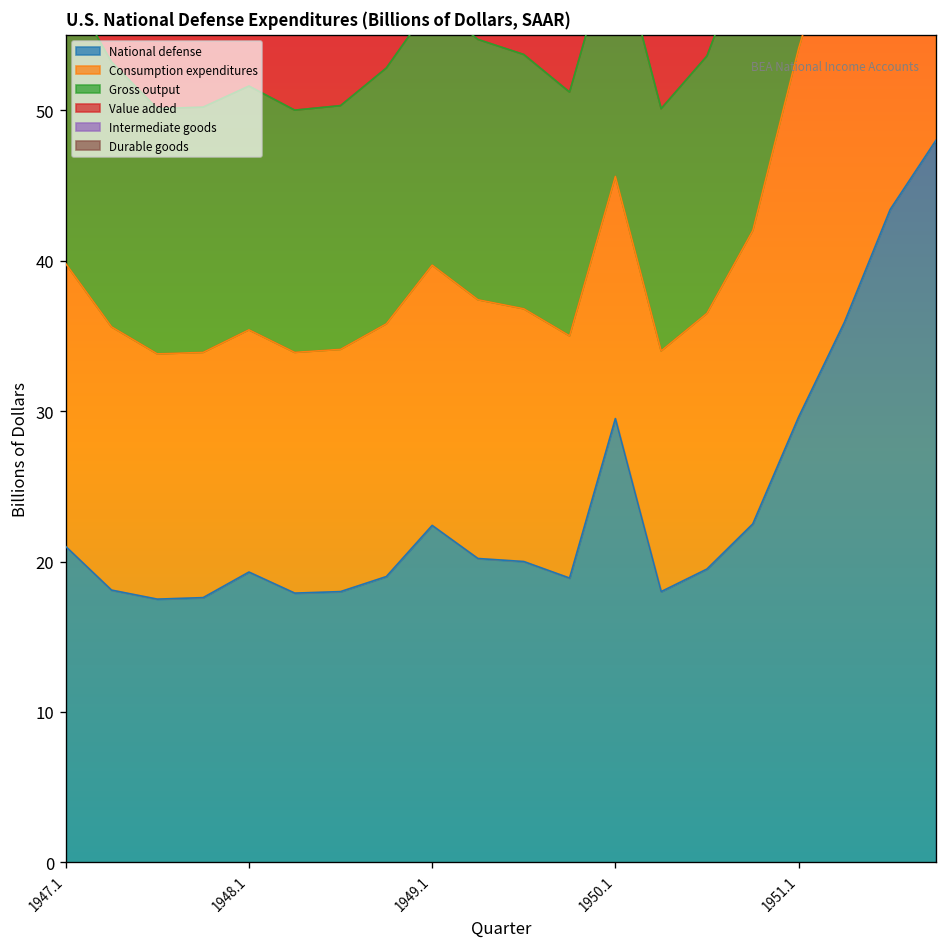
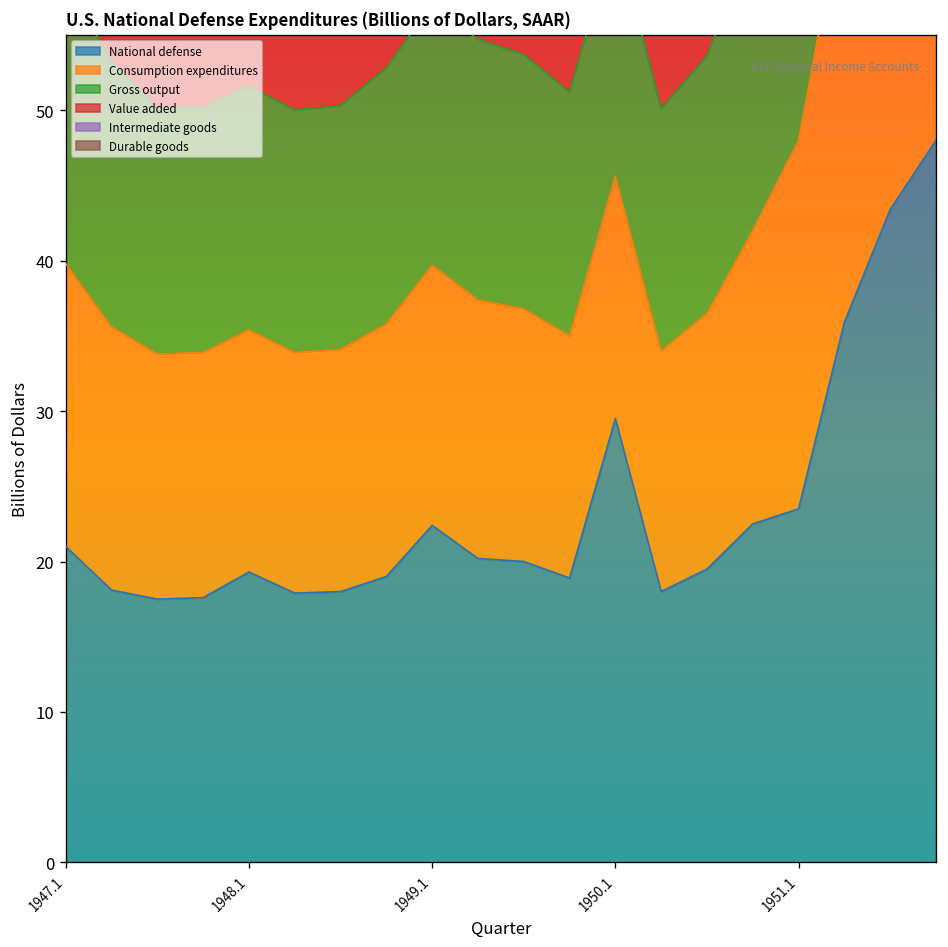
  {
    "National defense": {
      "1947.1": 21.0,
      "1948.1": 19.3,
      "1949.1": 22.4,
      "1950.1": 29.5,
-     "1951.1": 29.6
+     "1951.1": 23.5
    },
    "Consumption expenditures": {
      "1947.1": 18.8,
      "1948.1": 16.1,
      "1949.1": 17.3,
      "1950.1": 16.1,
      "1951.1": 24.5
    }
  }
